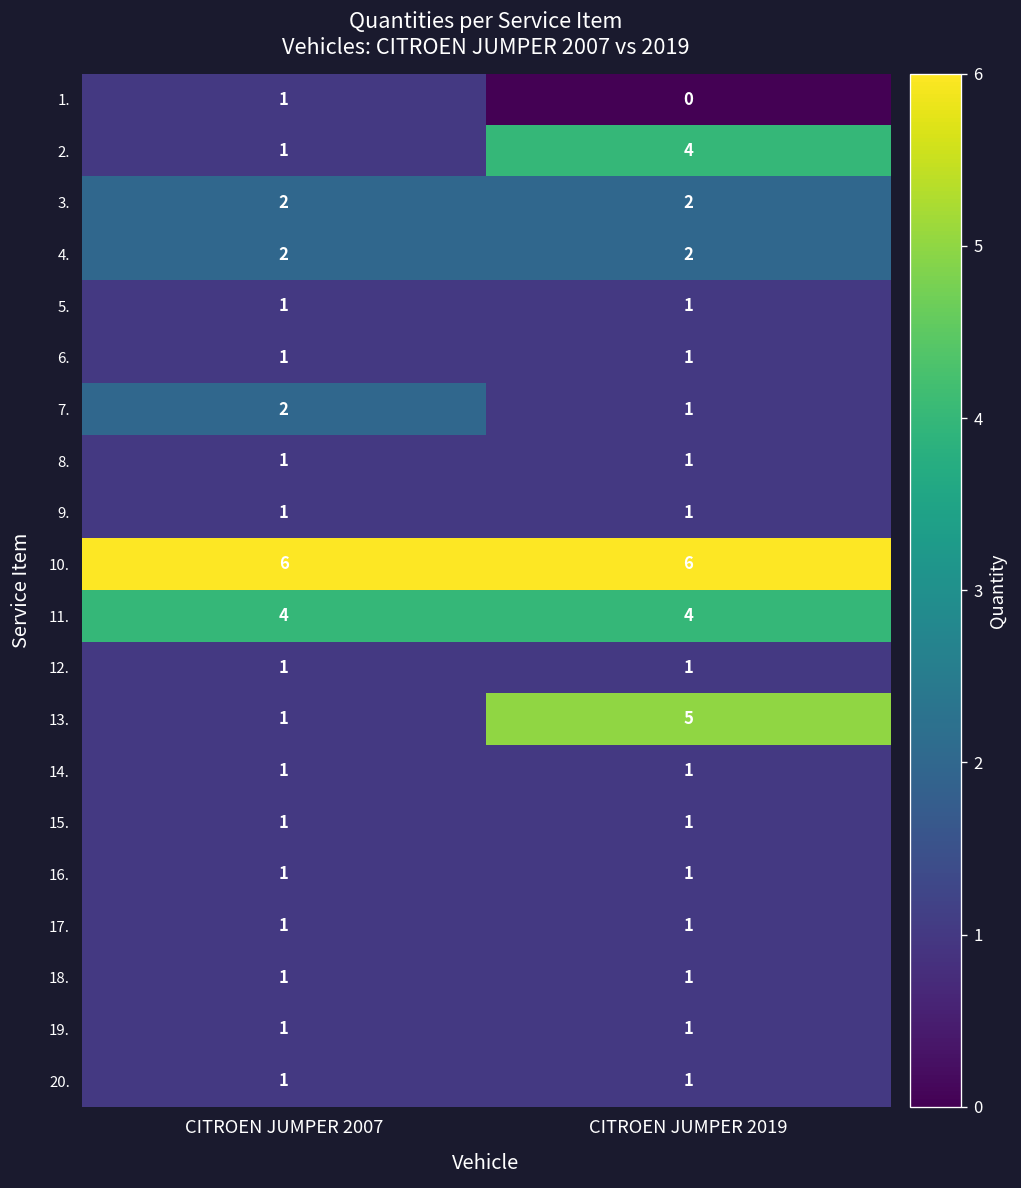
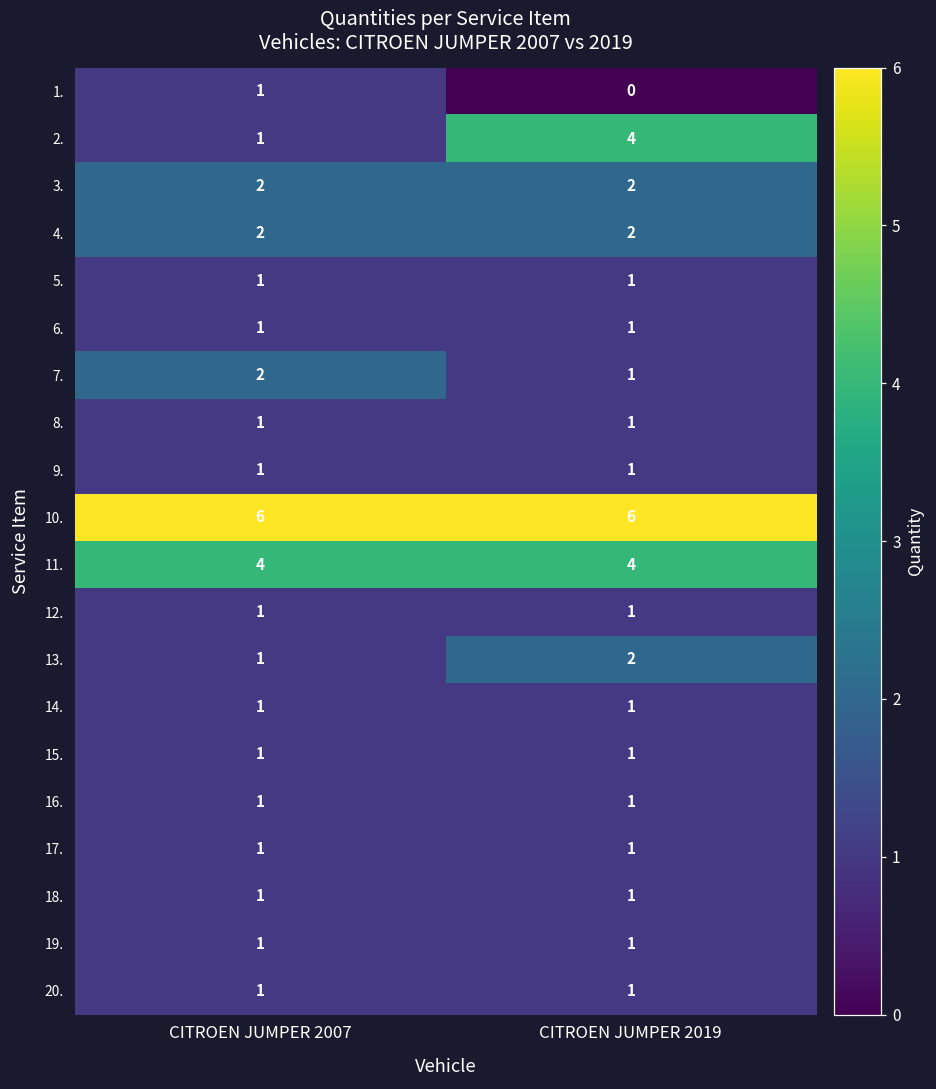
  {
    "1.": {
      "CITROEN JUMPER 2007": 1,
      "CITROEN JUMPER 2019": 0
    },
    "2.": {
      "CITROEN JUMPER 2007": 1,
      "CITROEN JUMPER 2019": 4
    },
    "3.": {
      "CITROEN JUMPER 2007": 2,
      "CITROEN JUMPER 2019": 2
    },
    "4.": {
      "CITROEN JUMPER 2007": 2,
      "CITROEN JUMPER 2019": 2
    },
    "5.": {
      "CITROEN JUMPER 2007": 1,
      "CITROEN JUMPER 2019": 1
    },
    "6.": {
      "CITROEN JUMPER 2007": 1,
      "CITROEN JUMPER 2019": 1
    },
    "7.": {
      "CITROEN JUMPER 2007": 2,
      "CITROEN JUMPER 2019": 1
    },
    "8.": {
      "CITROEN JUMPER 2007": 1,
      "CITROEN JUMPER 2019": 1
    },
    "9.": {
      "CITROEN JUMPER 2007": 1,
      "CITROEN JUMPER 2019": 1
    },
    "10.": {
      "CITROEN JUMPER 2007": 6,
      "CITROEN JUMPER 2019": 6
    },
    "11.": {
      "CITROEN JUMPER 2007": 4,
      "CITROEN JUMPER 2019": 4
    },
    "12.": {
      "CITROEN JUMPER 2007": 1,
      "CITROEN JUMPER 2019": 1
    },
    "13.": {
      "CITROEN JUMPER 2007": 1,
-     "CITROEN JUMPER 2019": 5
+     "CITROEN JUMPER 2019": 2
    },
    "14.": {
      "CITROEN JUMPER 2007": 1,
      "CITROEN JUMPER 2019": 1
    },
    "15.": {
      "CITROEN JUMPER 2007": 1,
      "CITROEN JUMPER 2019": 1
    },
    "16.": {
      "CITROEN JUMPER 2007": 1,
      "CITROEN JUMPER 2019": 1
    },
    "17.": {
      "CITROEN JUMPER 2007": 1,
      "CITROEN JUMPER 2019": 1
    },
    "18.": {
      "CITROEN JUMPER 2007": 1,
      "CITROEN JUMPER 2019": 1
    },
    "19.": {
      "CITROEN JUMPER 2007": 1,
      "CITROEN JUMPER 2019": 1
    },
    "20.": {
      "CITROEN JUMPER 2007": 1,
      "CITROEN JUMPER 2019": 1
    }
  }
